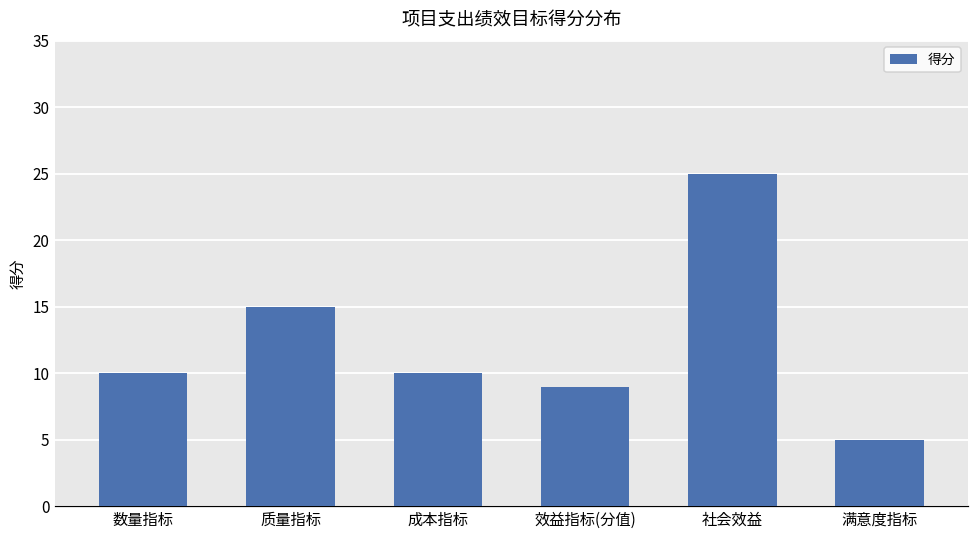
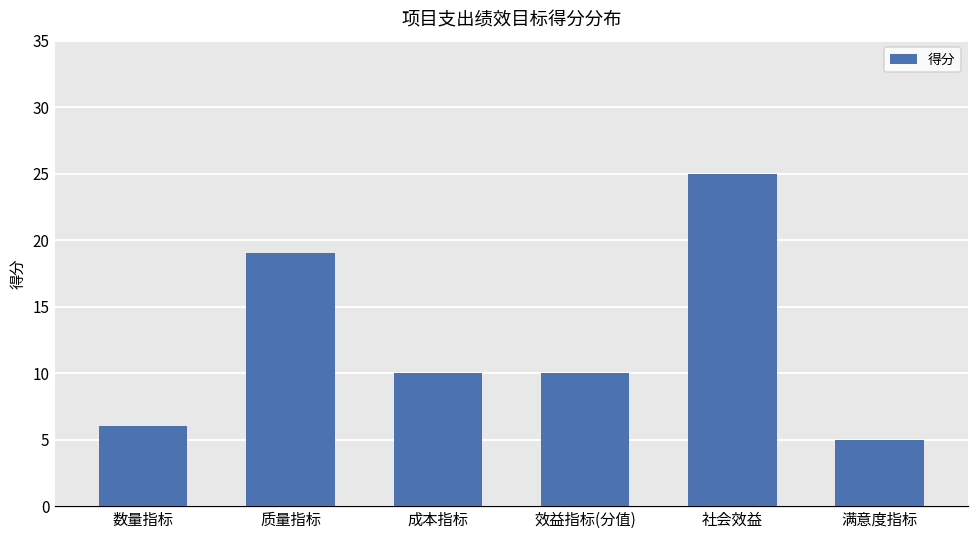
  {
-   "数量指标": 10,
-   "质量指标": 15,
+   "数量指标": 6,
+   "质量指标": 19,
    "成本指标": 10,
-   "效益指标(分值)": 9,
+   "效益指标(分值)": 10,
    "社会效益": 25,
    "满意度指标": 5
  }
